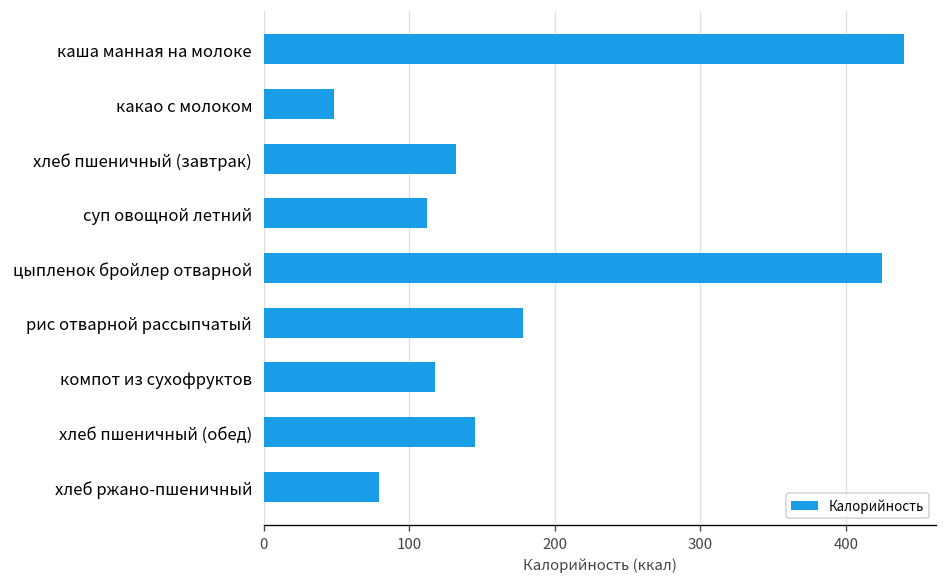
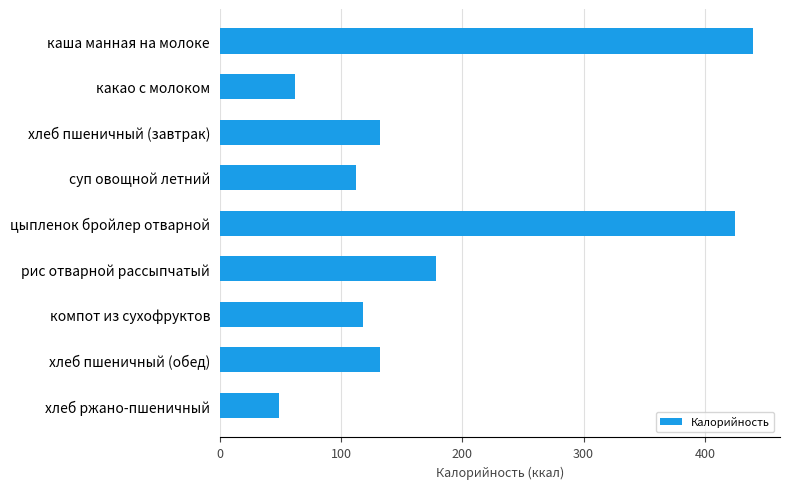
  {
    "каша манная на молоке": 440,
-   "какао с молоком": 48,
+   "какао с молоком": 62,
    "хлеб пшеничный (завтрак)": 132,
    "суп овощной летний": 112,
    "цыпленок бройлер отварной": 425,
    "рис отварной рассыпчатый": 178,
    "компот из сухофруктов": 118,
-   "хлеб пшеничный (обед)": 145,
-   "хлеб ржано-пшеничный": 79
+   "хлеб пшеничный (обед)": 132,
+   "хлеб ржано-пшеничный": 49
  }
